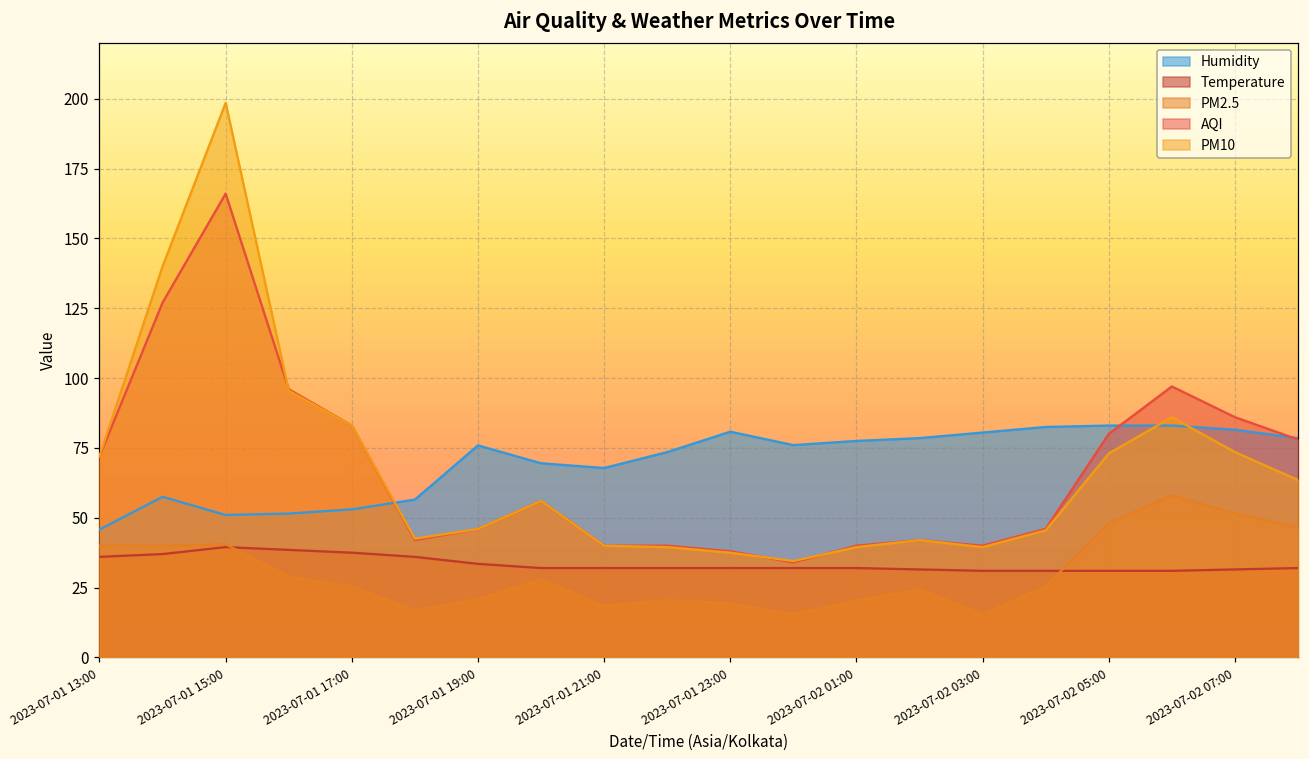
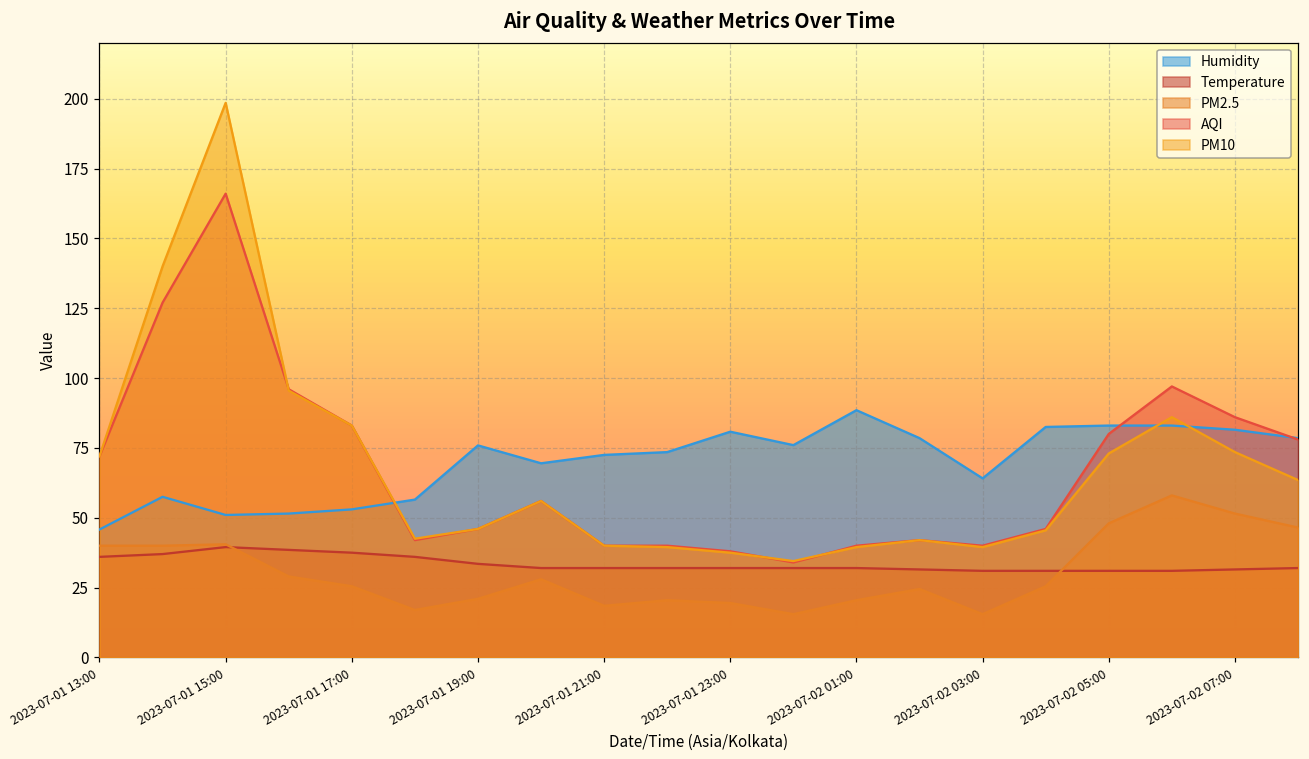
  {
    "Humidity": {
      "2023-07-01 13:00": 46,
      "2023-07-01 15:00": 51,
      "2023-07-01 17:00": 53,
      "2023-07-01 19:00": 76,
-     "2023-07-01 21:00": 68,
+     "2023-07-01 21:00": 73,
      "2023-07-01 23:00": 81,
-     "2023-07-02 01:00": 78,
-     "2023-07-02 03:00": 81,
+     "2023-07-02 01:00": 89,
+     "2023-07-02 03:00": 64,
      "2023-07-02 05:00": 83,
      "2023-07-02 07:00": 82
    }
  }
